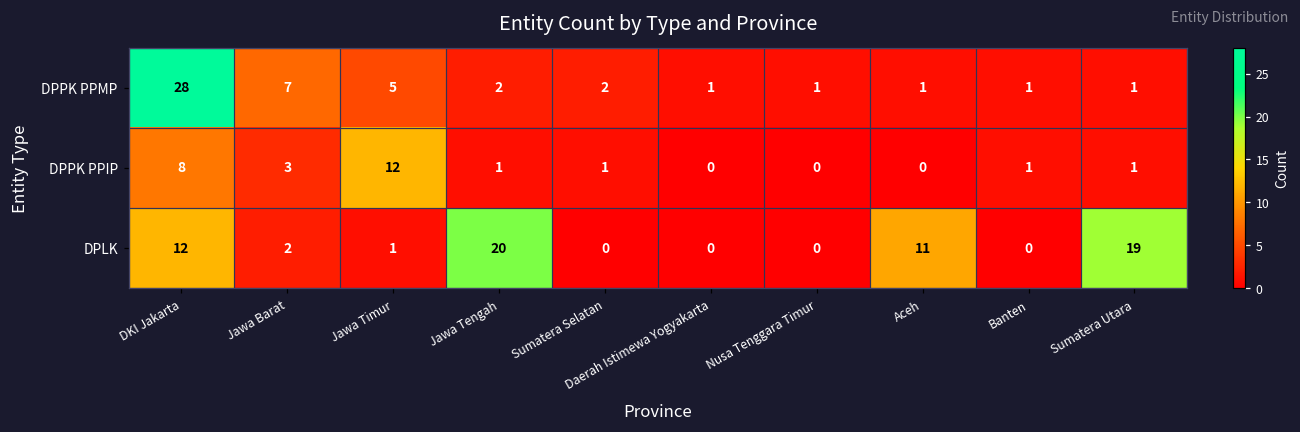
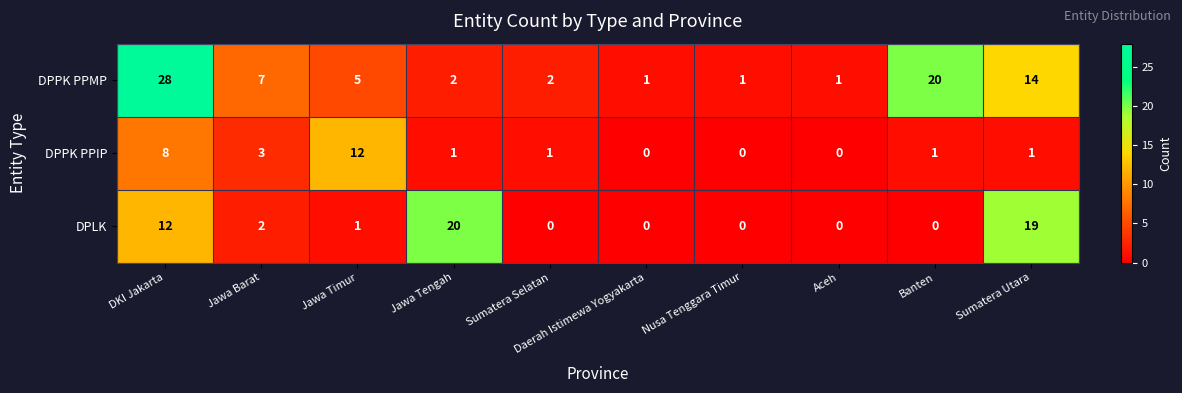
  {
    "DPPK PPMP": {
      "DKI Jakarta": 28,
      "Jawa Barat": 7,
      "Jawa Timur": 5,
      "Jawa Tengah": 2,
      "Sumatera Selatan": 2,
      "Daerah Istimewa Yogyakarta": 1,
      "Nusa Tenggara Timur": 1,
      "Aceh": 1,
-     "Banten": 1,
-     "Sumatera Utara": 1
+     "Banten": 20,
+     "Sumatera Utara": 14
    },
    "DPPK PPIP": {
      "DKI Jakarta": 8,
      "Jawa Barat": 3,
      "Jawa Timur": 12,
      "Jawa Tengah": 1,
      "Sumatera Selatan": 1,
      "Daerah Istimewa Yogyakarta": 0,
      "Nusa Tenggara Timur": 0,
      "Aceh": 0,
      "Banten": 1,
      "Sumatera Utara": 1
    },
    "DPLK": {
      "DKI Jakarta": 12,
      "Jawa Barat": 2,
      "Jawa Timur": 1,
      "Jawa Tengah": 20,
      "Sumatera Selatan": 0,
      "Daerah Istimewa Yogyakarta": 0,
      "Nusa Tenggara Timur": 0,
-     "Aceh": 11,
+     "Aceh": 0,
      "Banten": 0,
      "Sumatera Utara": 19
    }
  }
